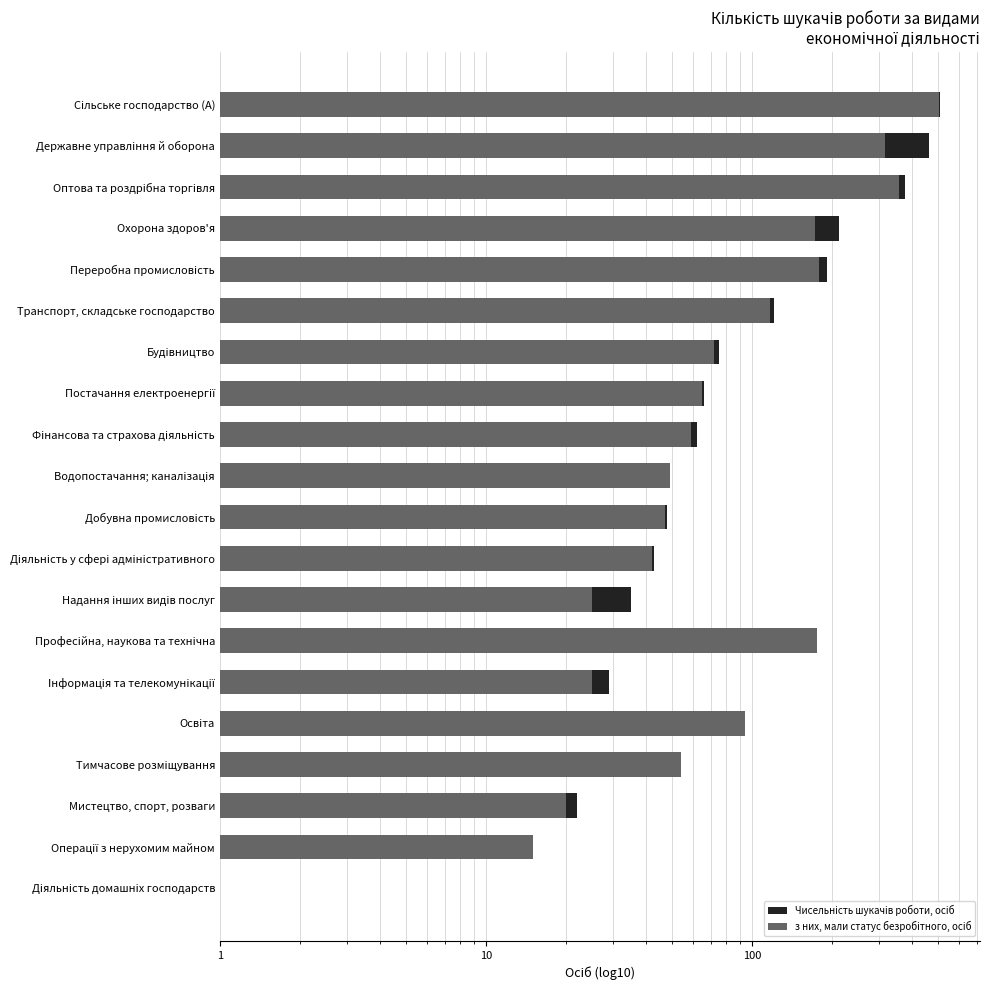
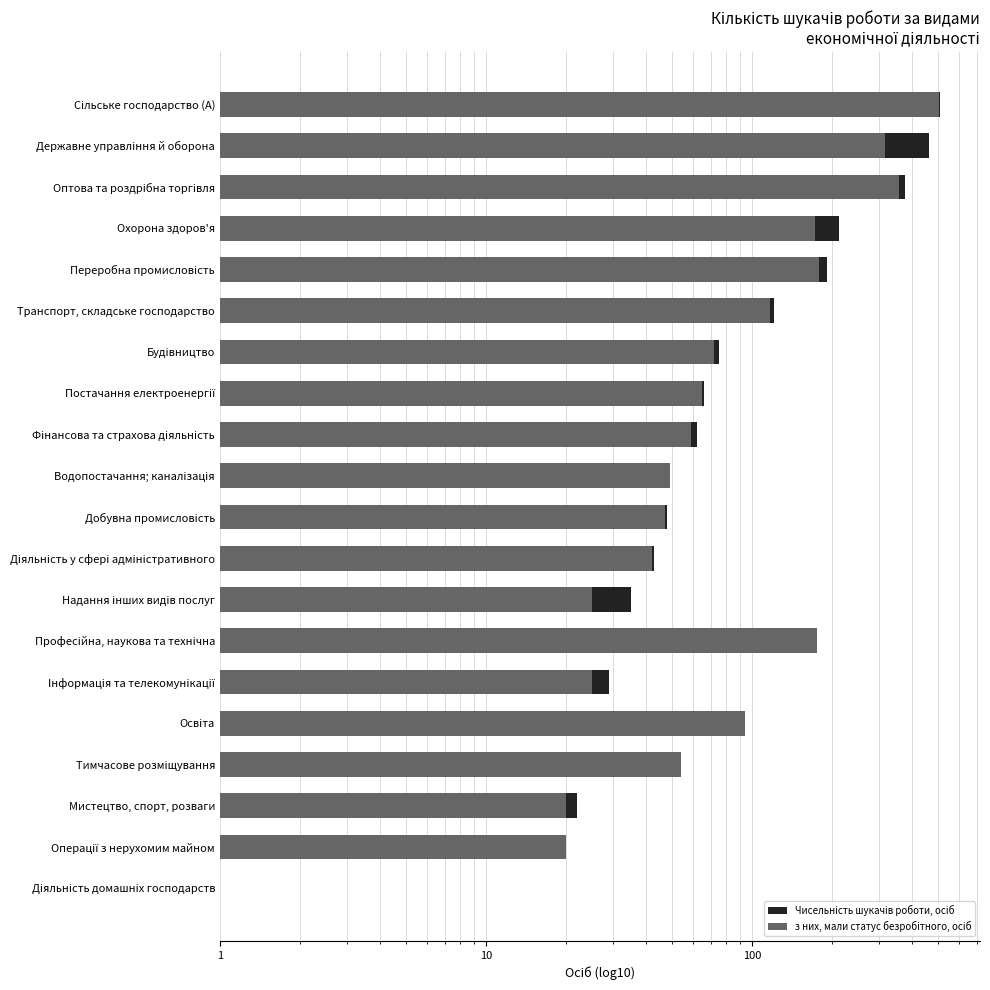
  {
    "Чисельність шукачів роботи, осіб": {
      "Сільське господарство (A)": 510,
      "Державне управління й оборона": 460,
      "Оптова та роздрібна торгівля": 380,
      "Охорона здоров'я": 210,
      "Переробна промисловість": 190,
      "Транспорт, складське господарство": 120,
      "Будівництво": 75,
      "Постачання електроенергії": 66,
      "Фінансова та страхова діяльність": 62,
      "Водопостачання; каналізація": 49,
      "Добувна промисловість": 48,
      "Діяльність у сфері адміністративного": 43,
      "Надання інших видів послуг": 35,
      "Інформація та телекомунікації": 29,
      "Мистецтво, спорт, розваги": 22
    },
    "з них, мали статус безробітного, осіб": {
      "Сільське господарство (A)": 510,
      "Постачання електроенергії": 65,
      "Водопостачання; каналізація": 49,
      "Професійна, наукова та технічна": 180,
      "Освіта": 94,
      "Тимчасове розміщування": 54,
-     "Операції з нерухомим майном": 15
+     "Операції з нерухомим майном": 20
    }
  }
